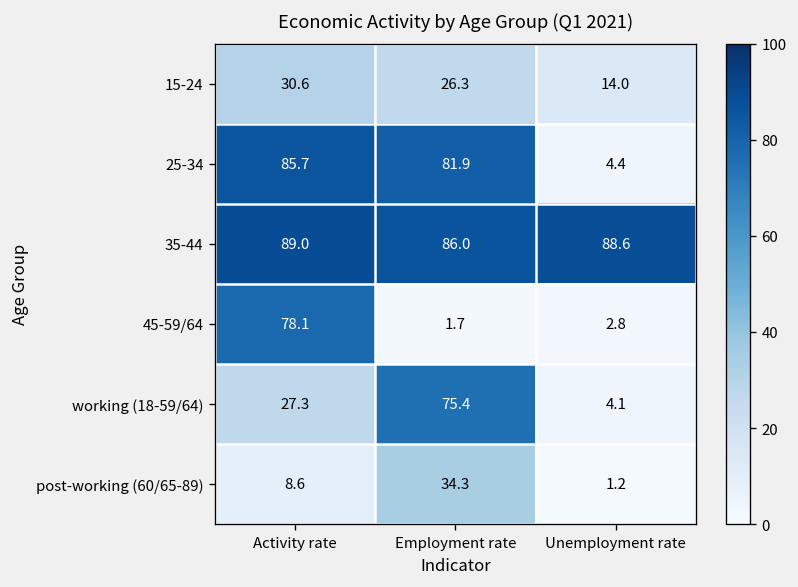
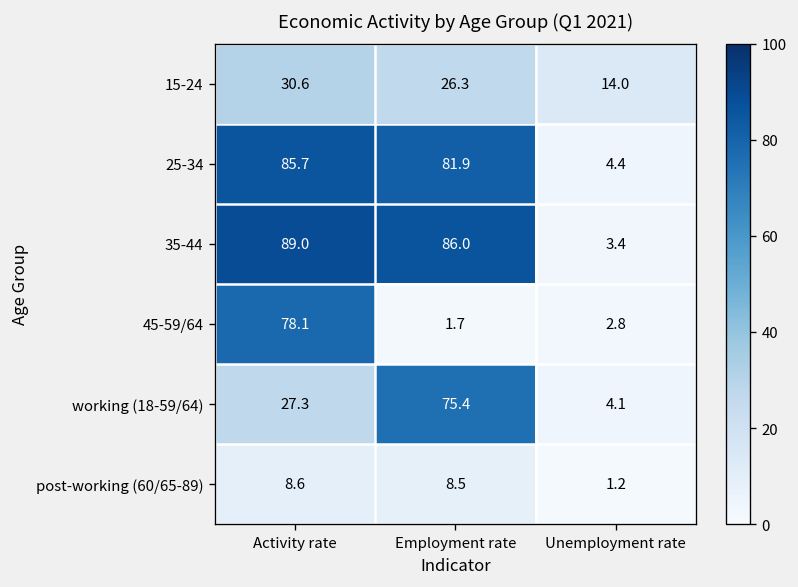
  {
    "15-24": {
      "Activity rate": 30.6,
      "Employment rate": 26.3,
      "Unemployment rate": 14.0
    },
    "25-34": {
      "Activity rate": 85.7,
      "Employment rate": 81.9,
      "Unemployment rate": 4.4
    },
    "35-44": {
      "Activity rate": 89.0,
      "Employment rate": 86.0,
-     "Unemployment rate": 88.6
+     "Unemployment rate": 3.4
    },
    "45-59/64": {
      "Activity rate": 78.1,
      "Employment rate": 1.7,
      "Unemployment rate": 2.8
    },
    "working (18-59/64)": {
      "Activity rate": 27.3,
      "Employment rate": 75.4,
      "Unemployment rate": 4.1
    },
    "post-working (60/65-89)": {
      "Activity rate": 8.6,
-     "Employment rate": 34.3,
+     "Employment rate": 8.5,
      "Unemployment rate": 1.2
    }
  }
